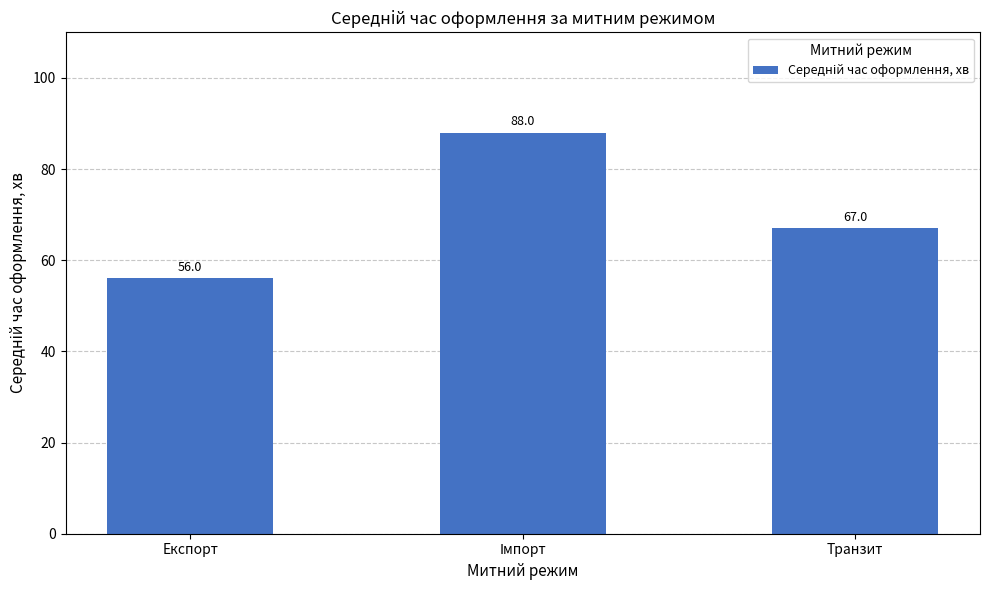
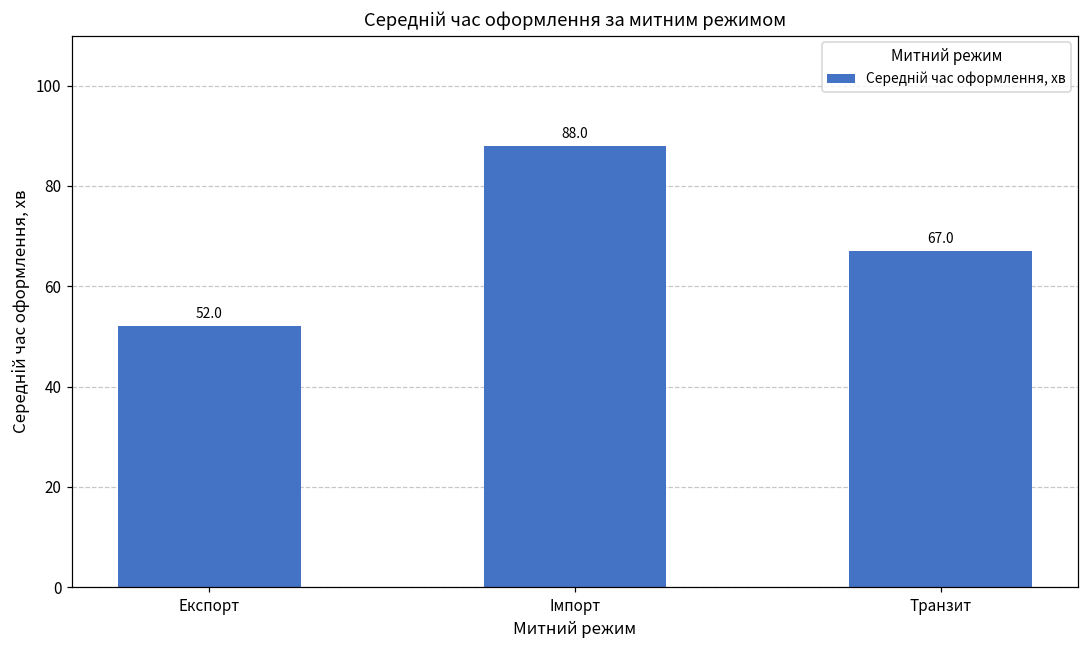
  {
-   "Експорт": 56.0,
+   "Експорт": 52.0,
    "Імпорт": 88.0,
    "Транзит": 67.0
  }
